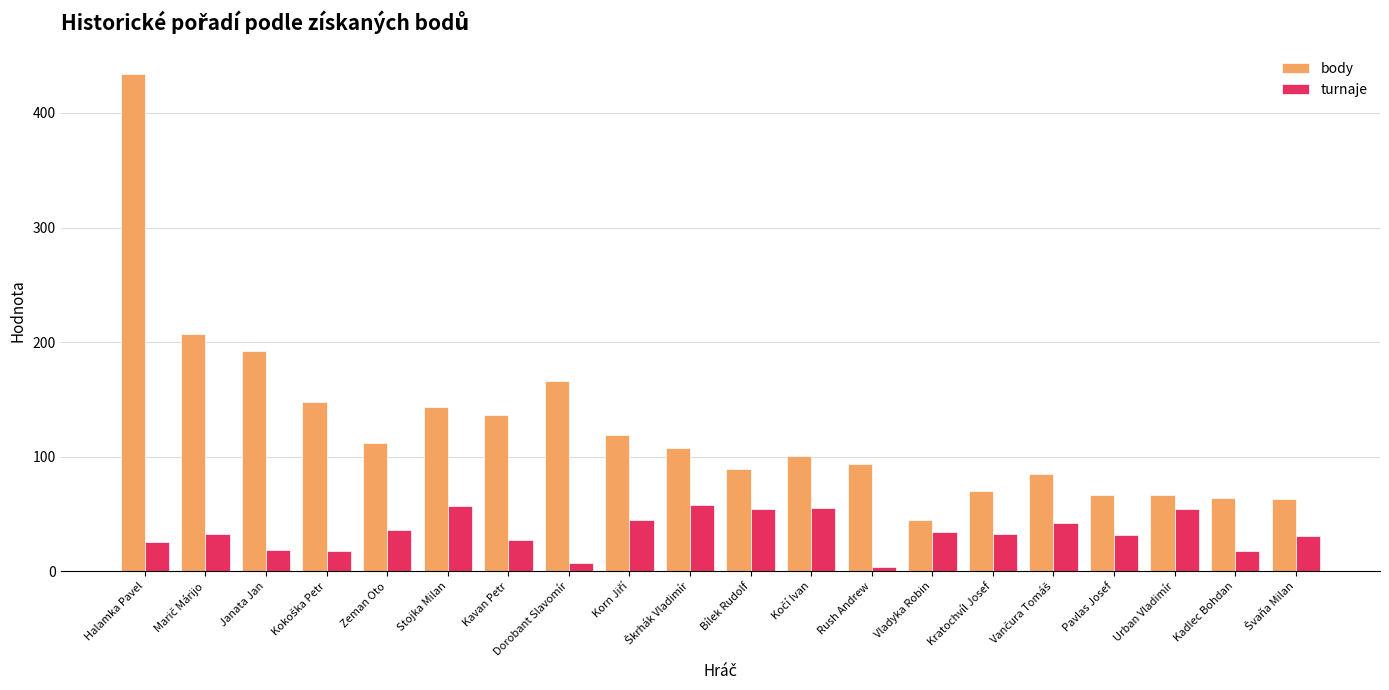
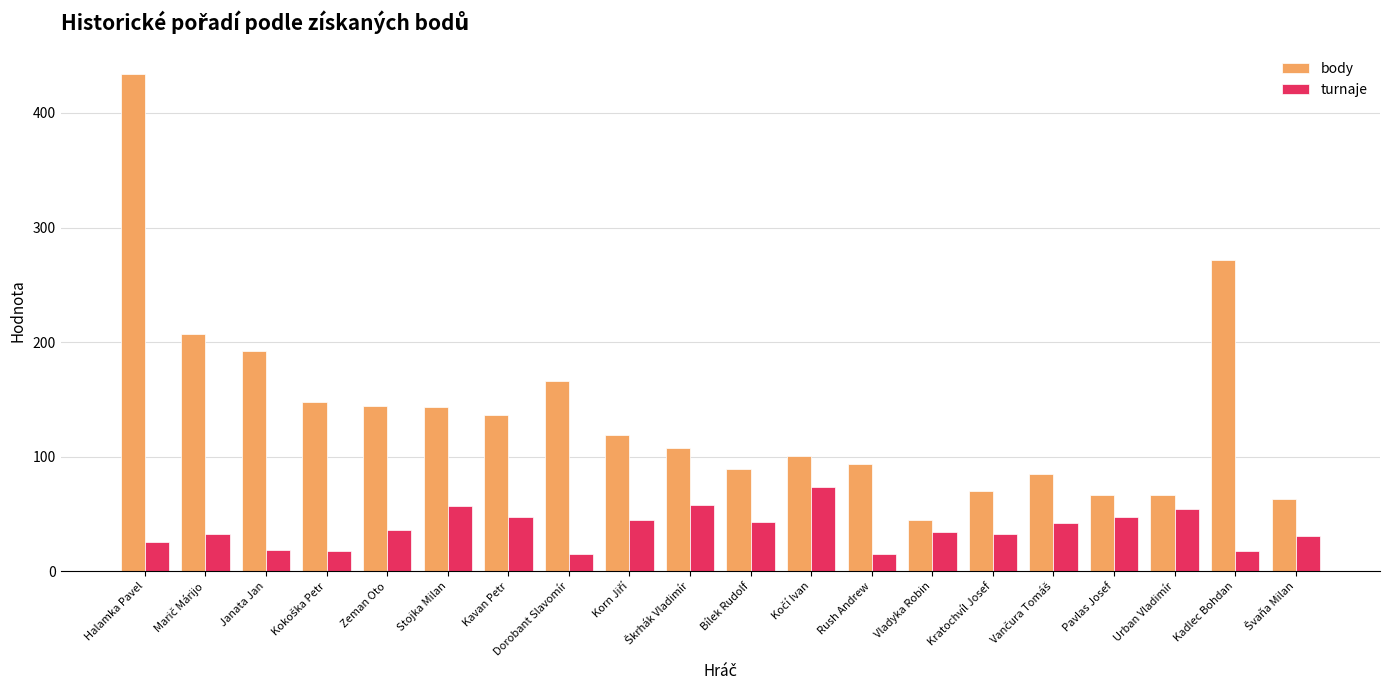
  {
    "body": {
      "Halamka Pavel": 434,
      "Marič Márijo": 207,
      "Janata Jan": 192,
      "Kokoška Petr": 148,
-     "Zeman Oto": 112,
+     "Zeman Oto": 144,
      "Stojka Milan": 143,
      "Kavan Petr": 136,
      "Dorobant Slavomír": 166,
      "Korn Jiří": 119,
      "Škrhák Vladimír": 108,
      "Bílek Rudolf": 89,
      "Kočí Ivan": 101,
      "Rush Andrew": 94,
      "Vladyka Robin": 45,
      "Kratochvíl Josef": 70,
      "Vančura Tomáš": 85,
      "Pavlas Josef": 67,
      "Urban Vladimír": 67,
-     "Kadlec Bohdan": 64,
+     "Kadlec Bohdan": 272,
      "Švaňa Milan": 63
    },
    "turnaje": {
      "Halamka Pavel": 26,
      "Marič Márijo": 33,
      "Janata Jan": 19,
      "Kokoška Petr": 18,
      "Zeman Oto": 36,
      "Stojka Milan": 57,
-     "Kavan Petr": 27,
-     "Dorobant Slavomír": 7,
+     "Kavan Petr": 47,
+     "Dorobant Slavomír": 15,
      "Korn Jiří": 45,
      "Škrhák Vladimír": 58,
-     "Bílek Rudolf": 54,
-     "Kočí Ivan": 55,
-     "Rush Andrew": 4,
+     "Bílek Rudolf": 43,
+     "Kočí Ivan": 74,
+     "Rush Andrew": 15,
      "Vladyka Robin": 34,
      "Kratochvíl Josef": 33,
      "Vančura Tomáš": 42,
-     "Pavlas Josef": 32,
+     "Pavlas Josef": 47,
      "Urban Vladimír": 54,
      "Kadlec Bohdan": 18,
      "Švaňa Milan": 31
    }
  }
